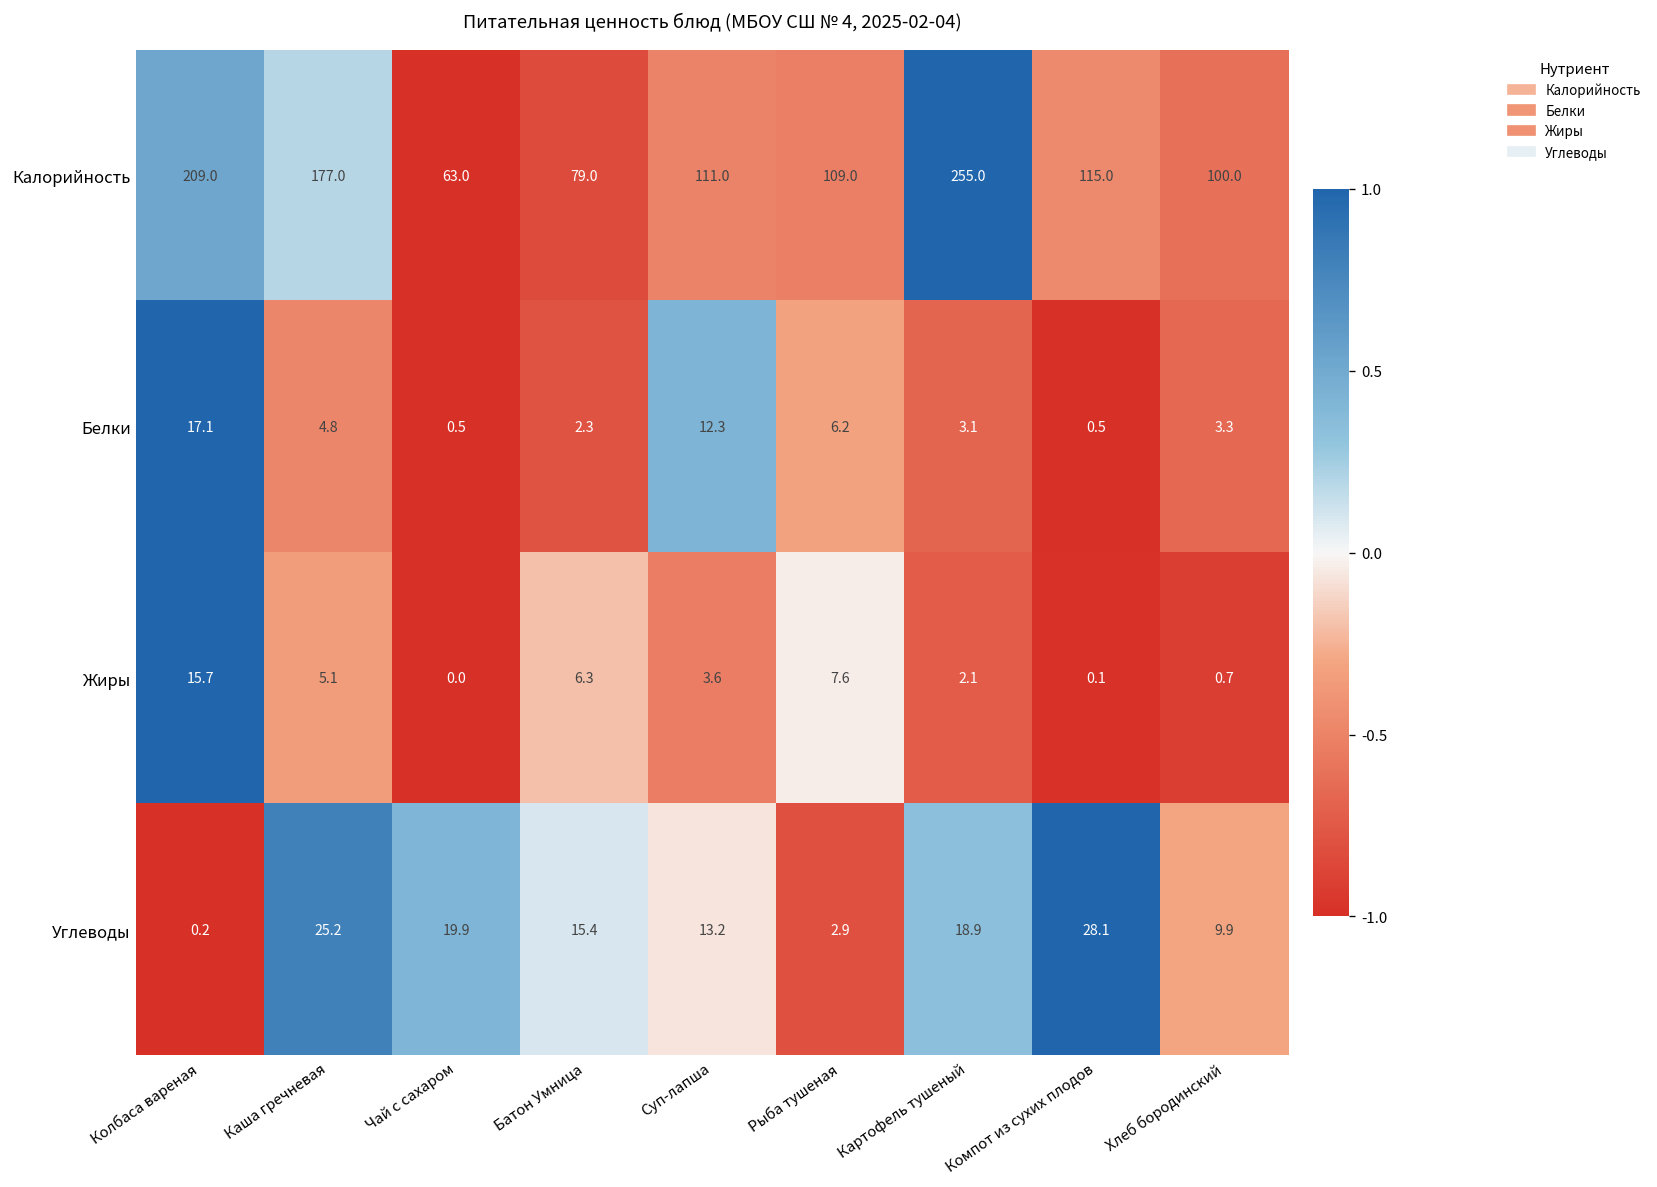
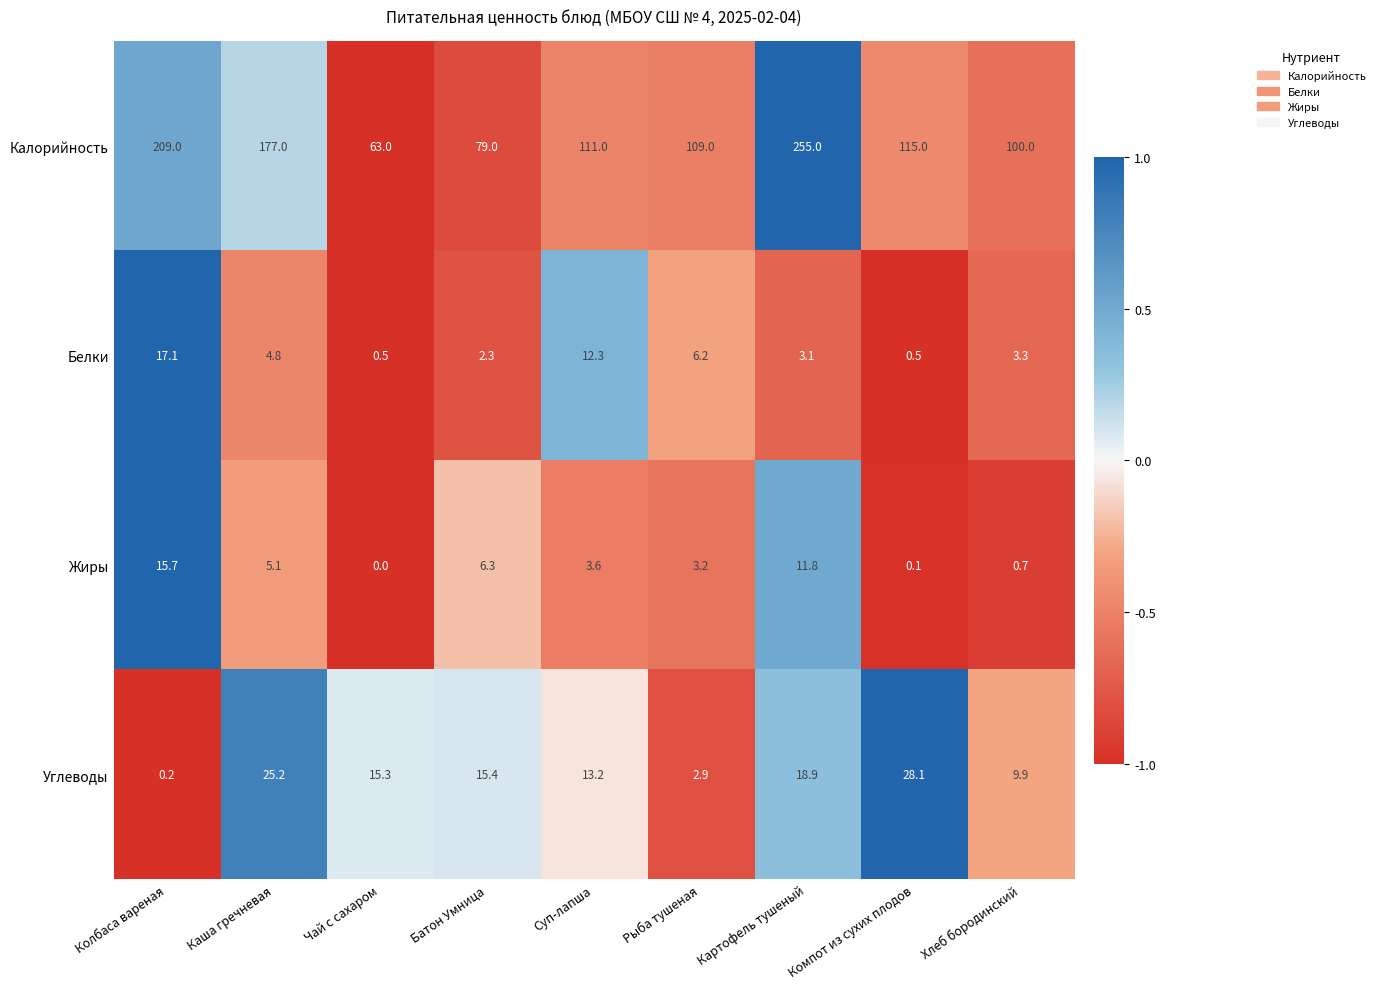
  {
    "Калорийность": {
      "Колбаса вареная": 209.0,
      "Каша гречневая": 177.0,
      "Чай с сахаром": 63.0,
      "Батон Умница": 79.0,
      "Суп-лапша": 111.0,
      "Рыба тушеная": 109.0,
      "Картофель тушеный": 255.0,
      "Компот из сухих плодов": 115.0,
      "Хлеб бородинский": 100.0
    },
    "Белки": {
      "Колбаса вареная": 17.1,
      "Каша гречневая": 4.8,
      "Чай с сахаром": 0.5,
      "Батон Умница": 2.3,
      "Суп-лапша": 12.3,
      "Рыба тушеная": 6.2,
      "Картофель тушеный": 3.1,
      "Компот из сухих плодов": 0.5,
      "Хлеб бородинский": 3.3
    },
    "Жиры": {
      "Колбаса вареная": 15.7,
      "Каша гречневая": 5.1,
      "Чай с сахаром": 0.0,
      "Батон Умница": 6.3,
      "Суп-лапша": 3.6,
-     "Рыба тушеная": 7.6,
-     "Картофель тушеный": 2.1,
+     "Рыба тушеная": 3.2,
+     "Картофель тушеный": 11.8,
      "Компот из сухих плодов": 0.1,
      "Хлеб бородинский": 0.7
    },
    "Углеводы": {
      "Колбаса вареная": 0.2,
      "Каша гречневая": 25.2,
-     "Чай с сахаром": 19.9,
+     "Чай с сахаром": 15.3,
      "Батон Умница": 15.4,
      "Суп-лапша": 13.2,
      "Рыба тушеная": 2.9,
      "Картофель тушеный": 18.9,
      "Компот из сухих плодов": 28.1,
      "Хлеб бородинский": 9.9
    }
  }
